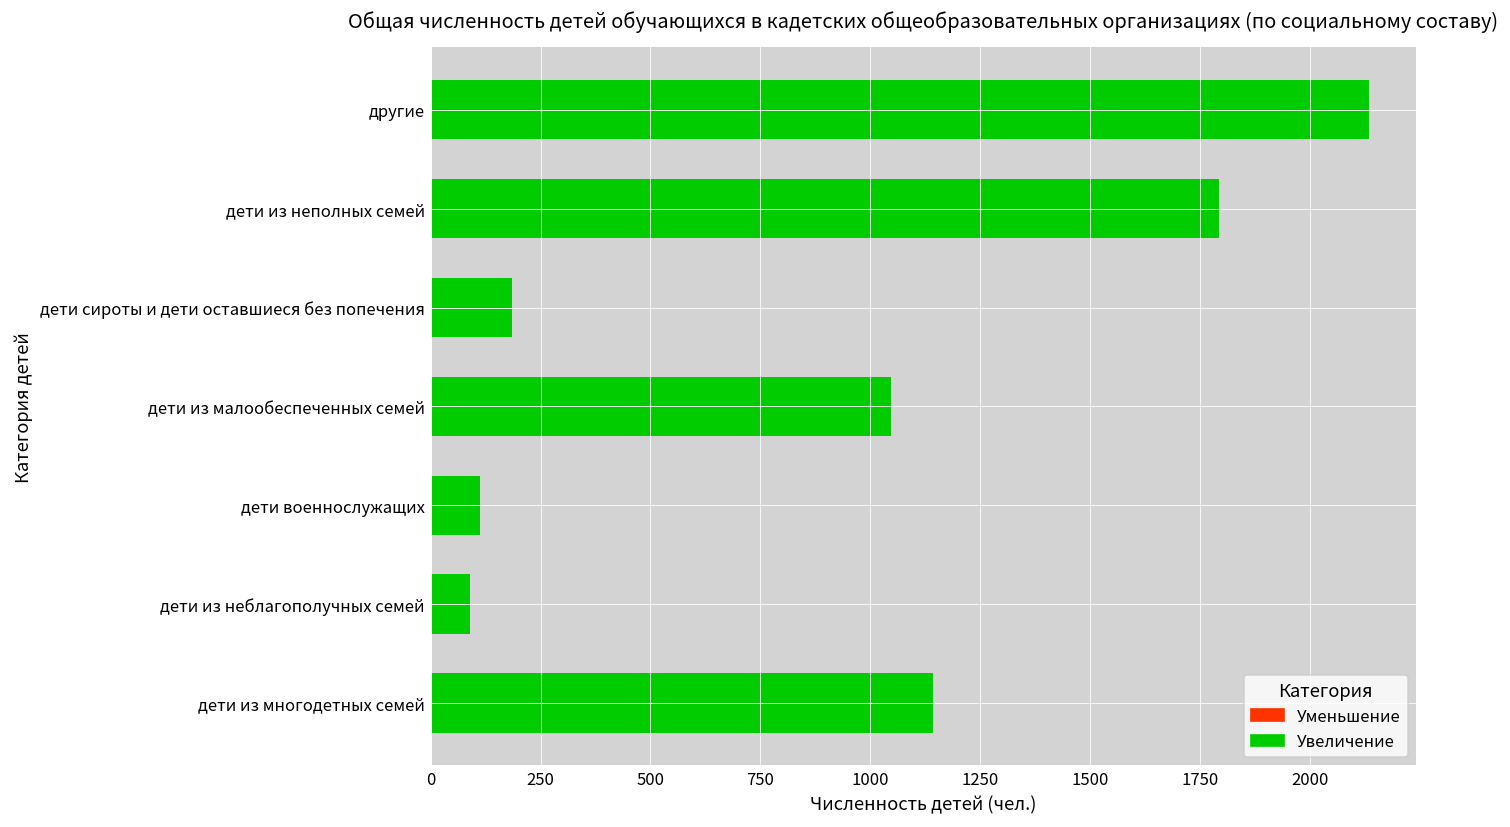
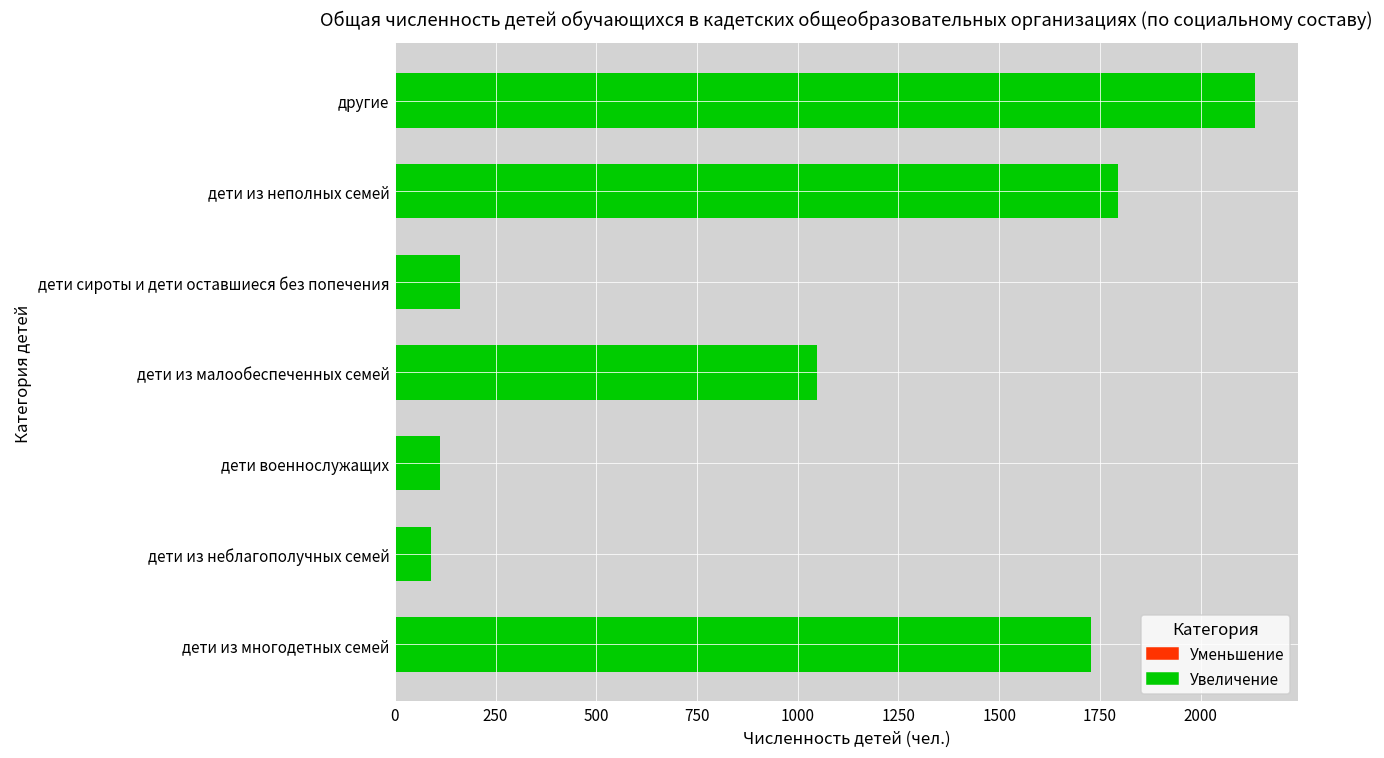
  {
    "Увеличение": {
      "другие": 2140,
      "дети из неполных семей": 1790,
-     "дети сироты и дети оставшиеся без попечения": 190,
+     "дети сироты и дети оставшиеся без попечения": 160,
      "дети из малообеспеченных семей": 1050,
      "дети военнослужащих": 110,
      "дети из неблагополучных семей": 90,
-     "дети из многодетных семей": 1140
+     "дети из многодетных семей": 1730
    },
    "Уменьшение": {
      "другие": 0,
      "дети из неполных семей": 0,
      "дети сироты и дети оставшиеся без попечения": 0,
      "дети из малообеспеченных семей": 0,
      "дети военнослужащих": 0,
      "дети из неблагополучных семей": 0,
      "дети из многодетных семей": 0
    }
  }
